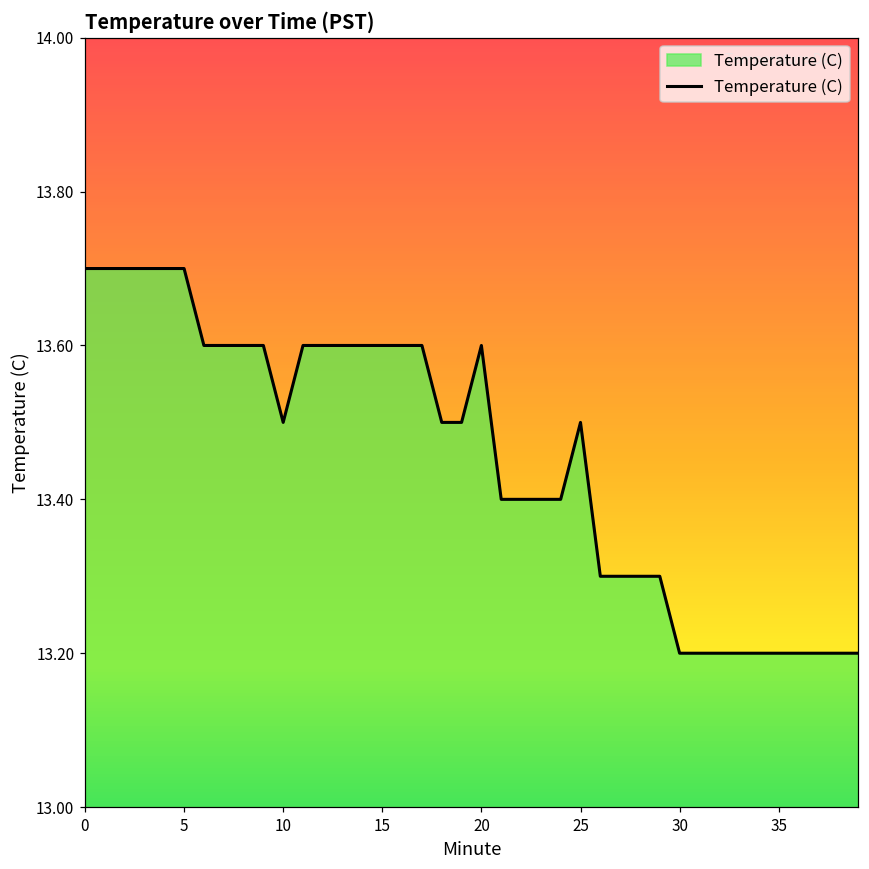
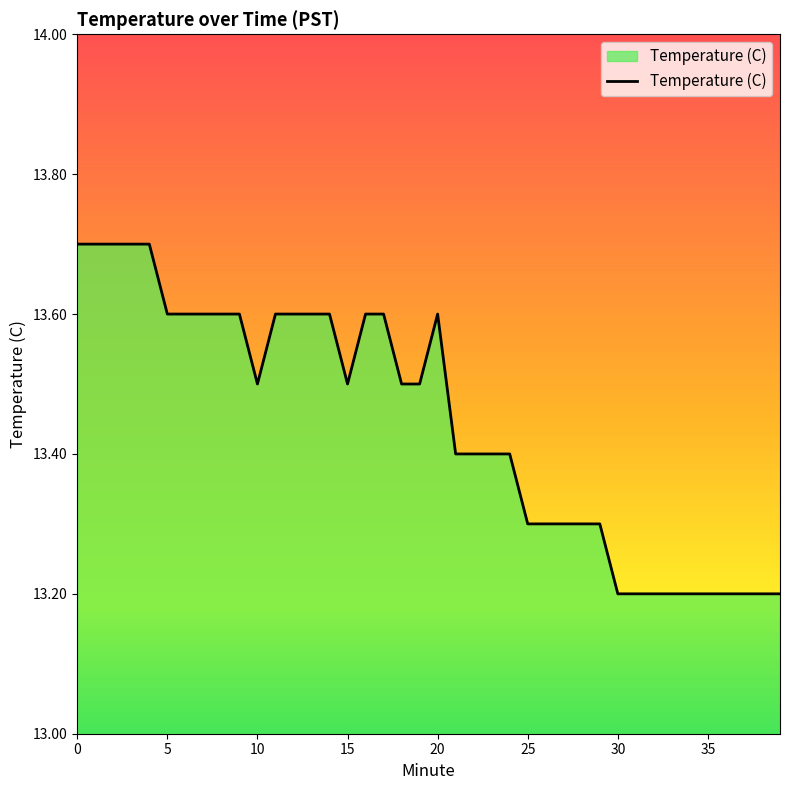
  {
    "0": 13.7,
-   "5": 13.7,
+   "5": 13.6,
    "10": 13.5,
-   "15": 13.6,
+   "15": 13.5,
    "20": 13.6,
-   "25": 13.5,
+   "25": 13.3,
    "30": 13.2,
    "35": 13.2
  }
